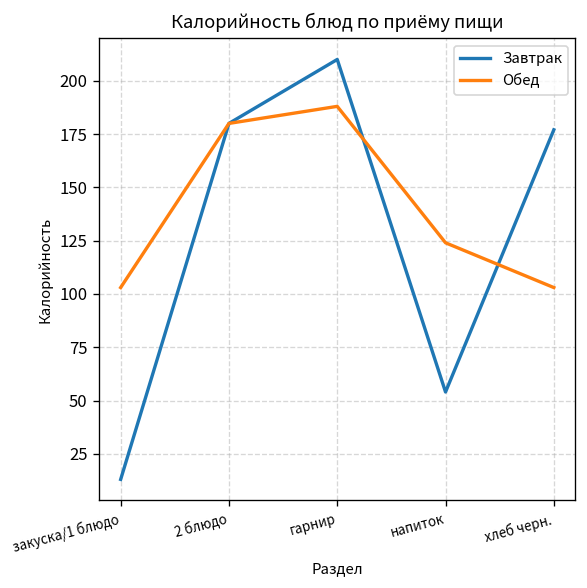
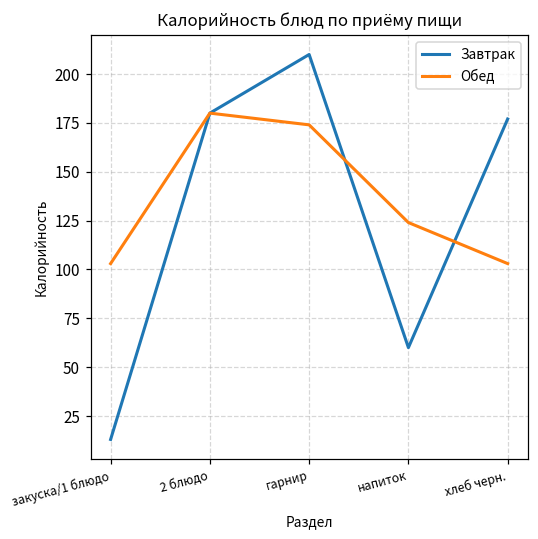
  {
    "Завтрак": {
      "закуска/1 блюдо": 13,
      "гарнир": 210,
-     "напиток": 54,
+     "напиток": 60,
      "хлеб черн.": 177
    },
    "Обед": {
      "закуска/1 блюдо": 103,
-     "гарнир": 188,
+     "гарнир": 174,
      "напиток": 124,
      "хлеб черн.": 103
    }
  }
